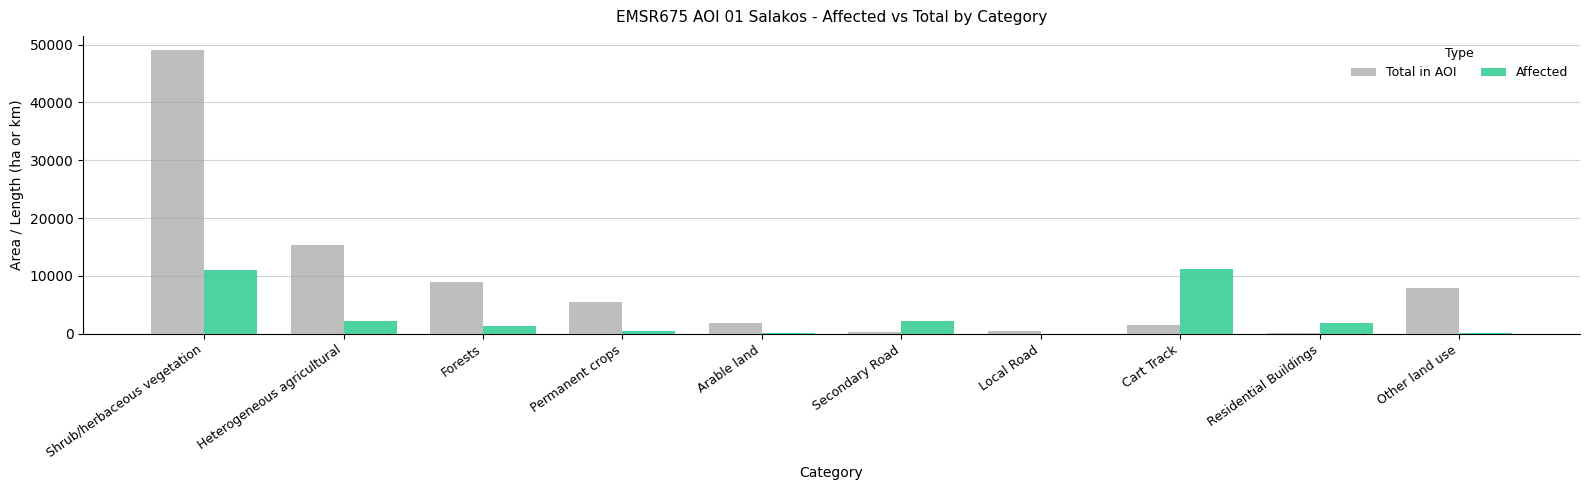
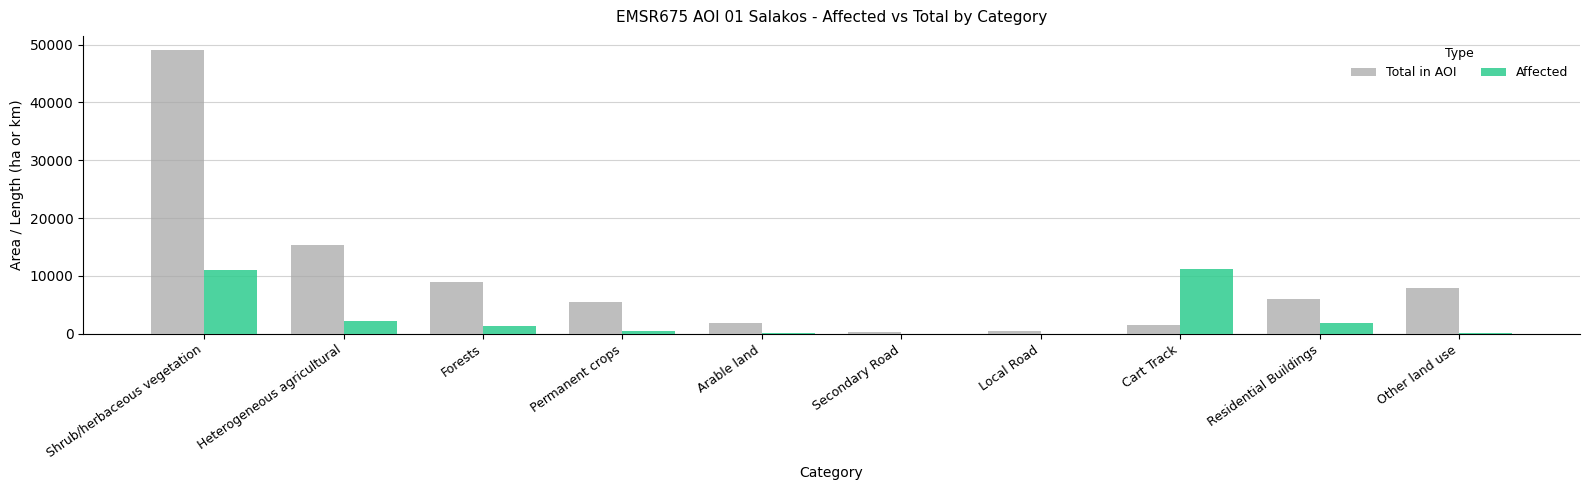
  {
    "Total in AOI": {
      "Shrub/herbaceous vegetation": 49000,
      "Heterogeneous agricultural": 15000,
      "Forests": 9000,
      "Permanent crops": 5000,
      "Arable land": 2000,
      "Cart Track": 2000,
-     "Residential Buildings": 0,
+     "Residential Buildings": 6000,
      "Other land use": 8000
    },
    "Affected": {
      "Shrub/herbaceous vegetation": 11000,
      "Heterogeneous agricultural": 2000,
      "Forests": 1000,
      "Permanent crops": 0,
-     "Secondary Road": 2000,
+     "Secondary Road": 0,
      "Cart Track": 11000,
      "Residential Buildings": 2000
    }
  }
